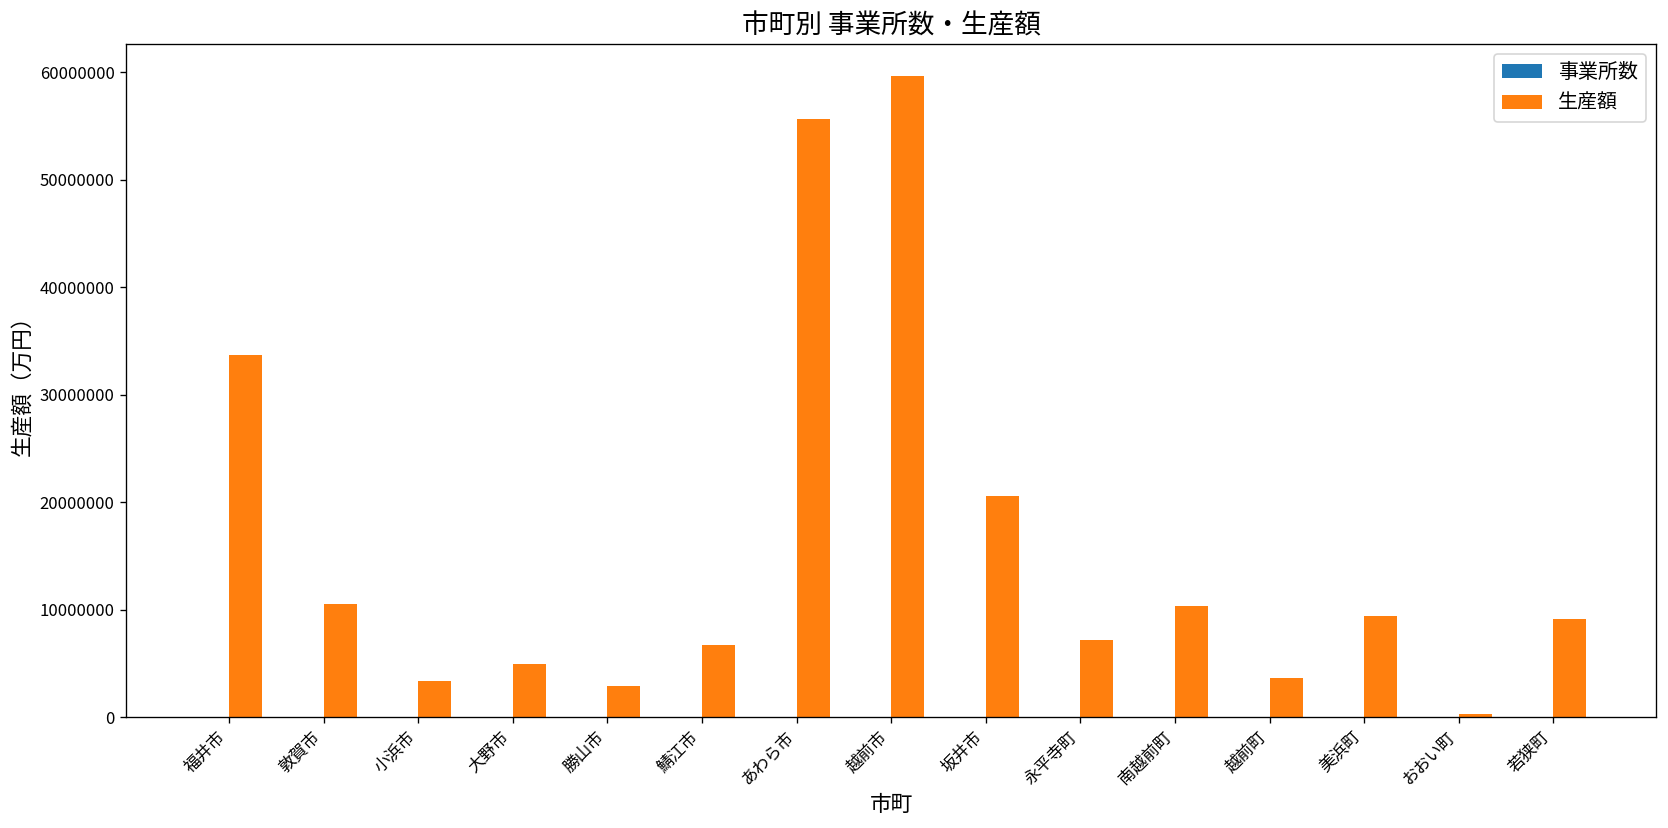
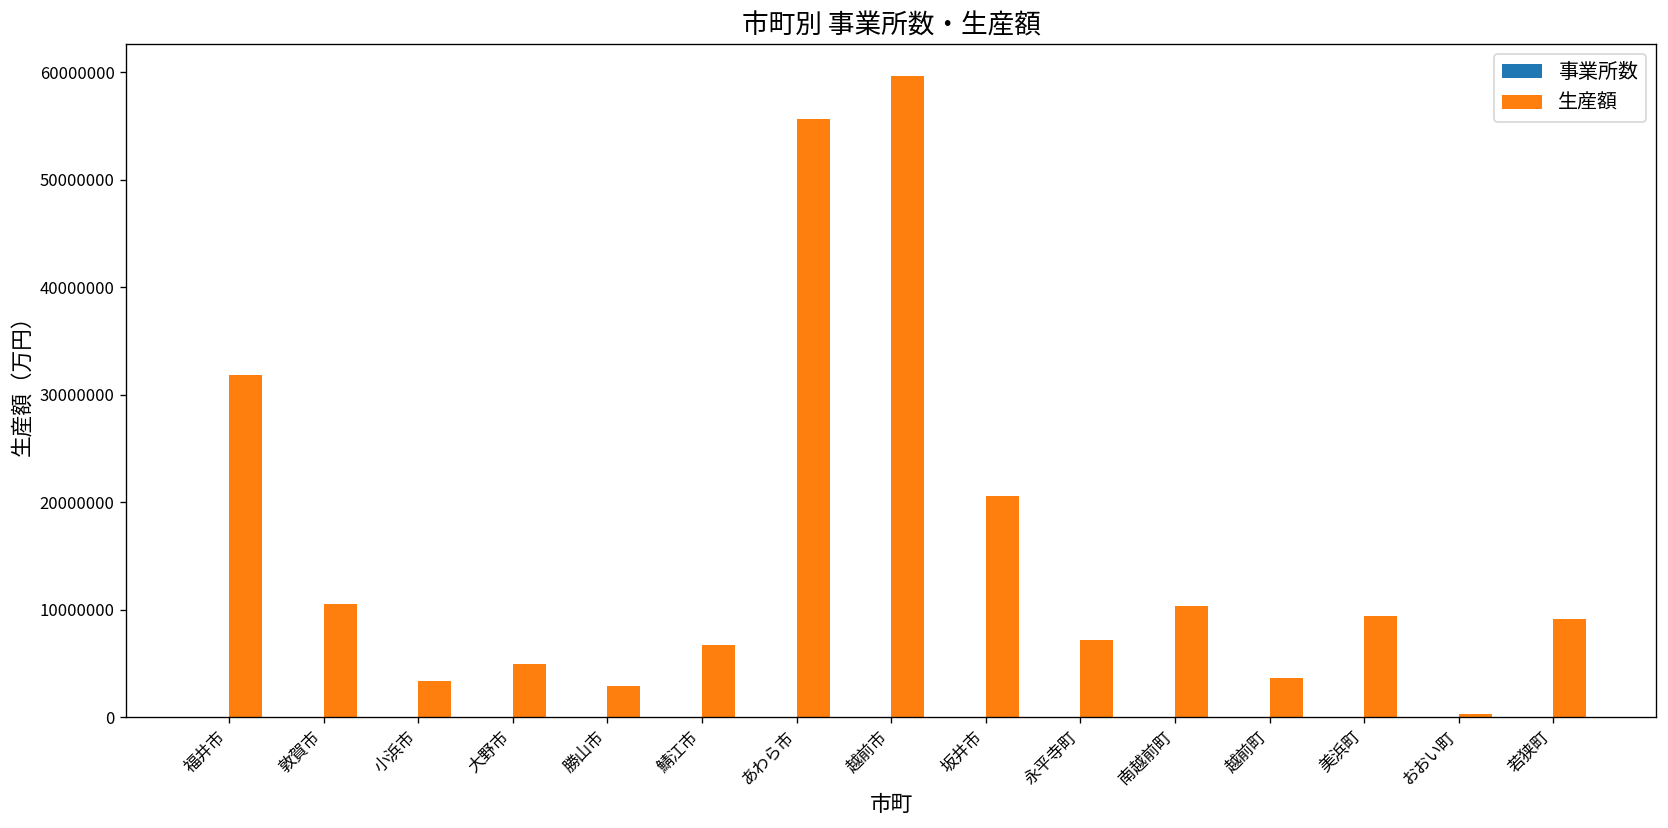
  {
    "生産額": {
-     "福井市": 34000000,
+     "福井市": 32000000,
      "敦賀市": 11000000,
      "小浜市": 3000000,
      "大野市": 5000000,
      "勝山市": 3000000,
      "鯖江市": 7000000,
      "あわら市": 56000000,
      "越前市": 60000000,
      "坂井市": 21000000,
      "永平寺町": 7000000,
      "南越前町": 10000000,
      "越前町": 4000000,
      "美浜町": 9000000,
      "若狭町": 9000000
    }
  }
